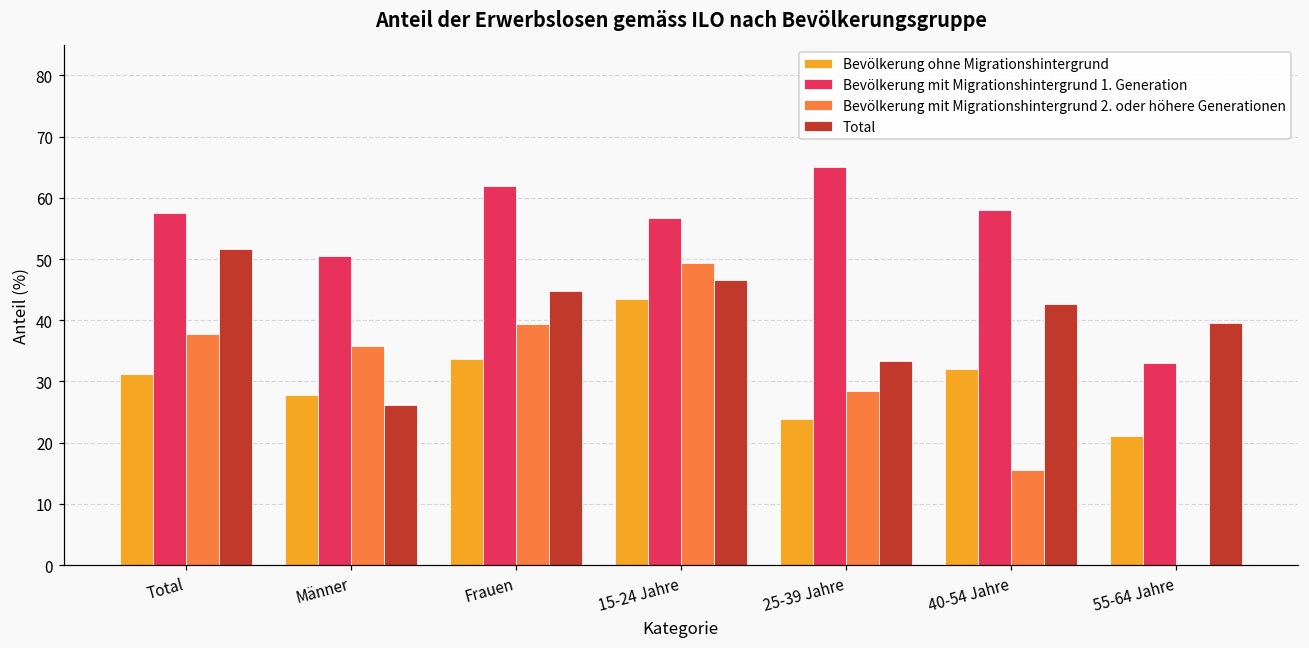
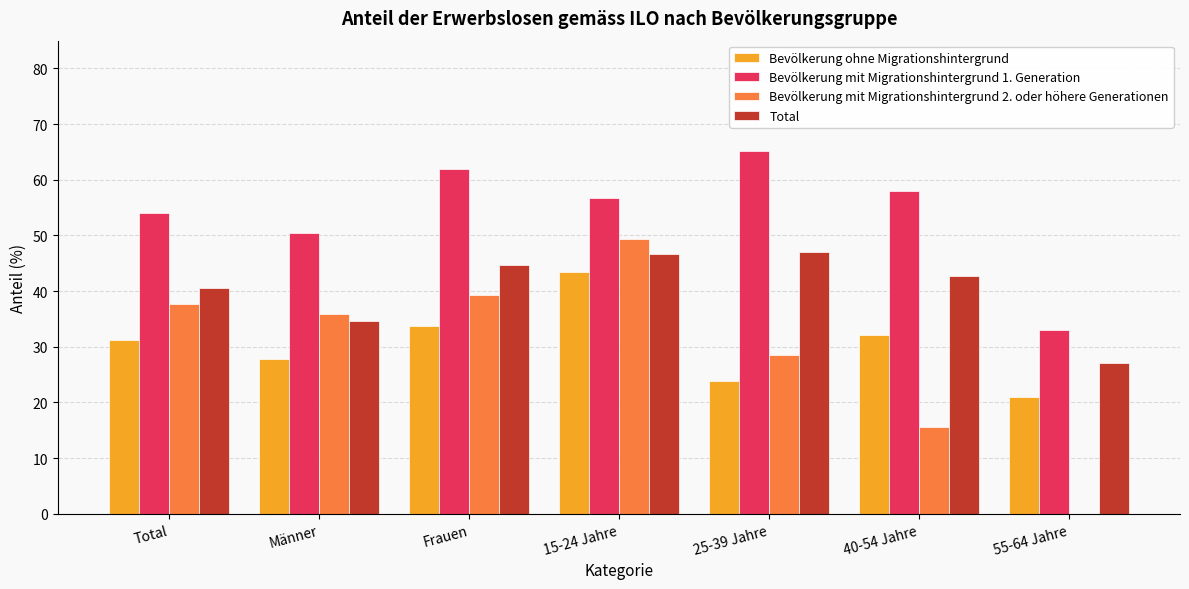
  {
    "Bevölkerung mit Migrationshintergrund 1. Generation": {
-     "Total": 58,
+     "Total": 54,
      "Männer": 50,
      "Frauen": 62,
      "15-24 Jahre": 57,
      "25-39 Jahre": 65,
      "40-54 Jahre": 58,
      "55-64 Jahre": 33
    },
    "Total": {
-     "Total": 52,
-     "Männer": 26,
+     "Total": 40,
+     "Männer": 35,
      "Frauen": 45,
      "15-24 Jahre": 47,
-     "25-39 Jahre": 33,
+     "25-39 Jahre": 47,
      "40-54 Jahre": 43,
-     "55-64 Jahre": 40
+     "55-64 Jahre": 27
    }
  }
